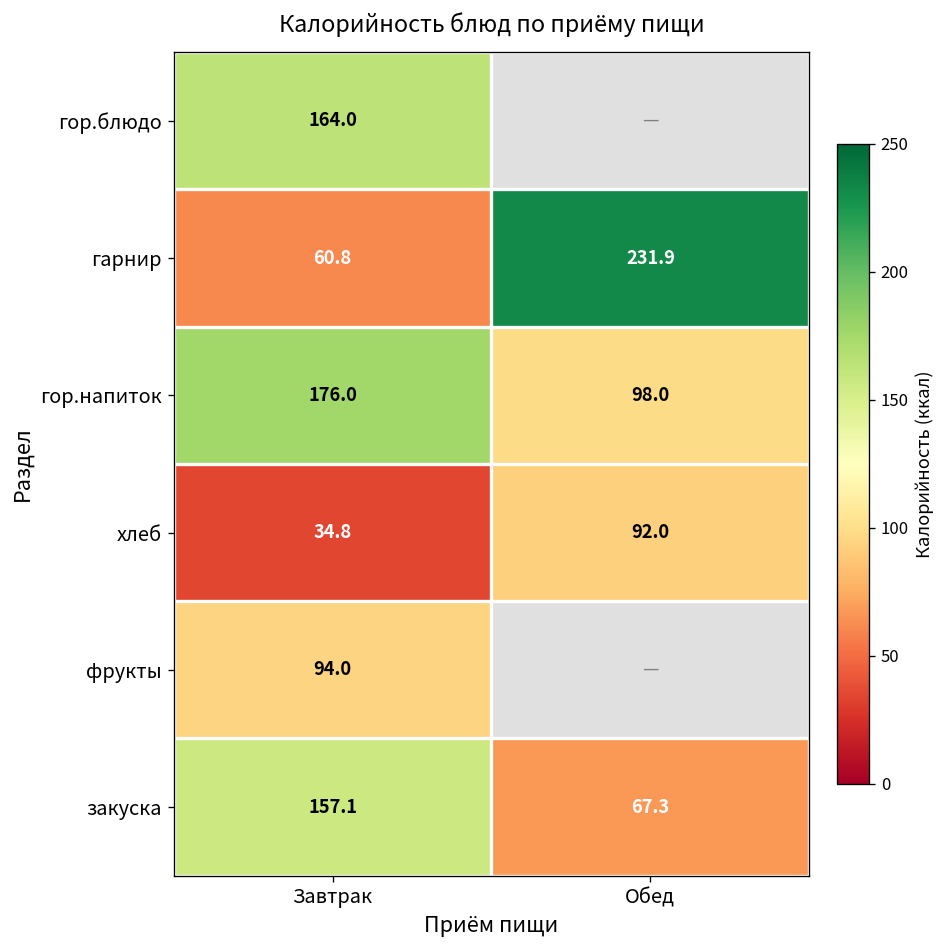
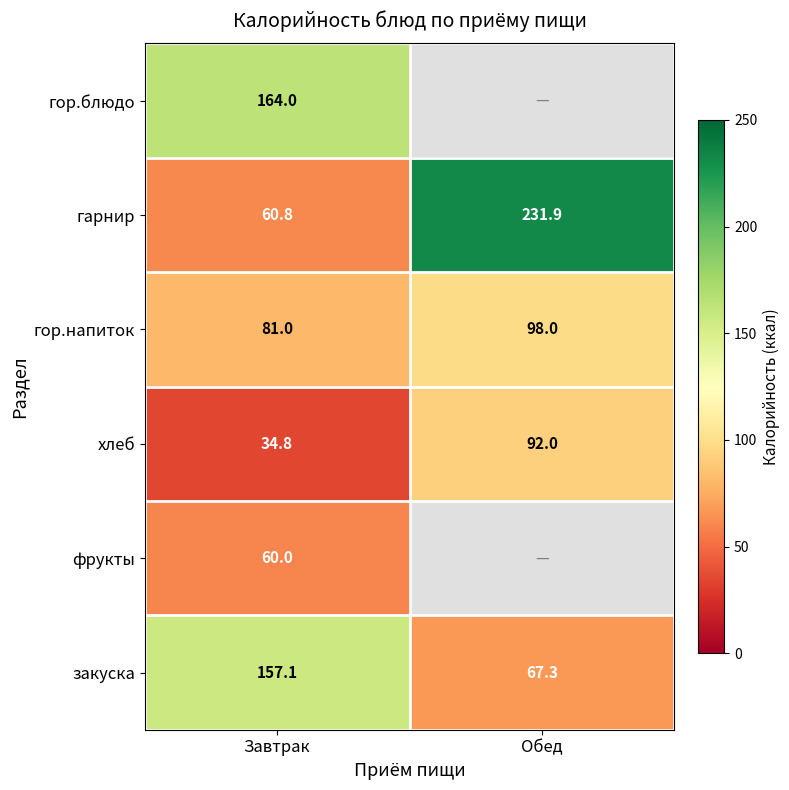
  {
    "гор.блюдо": {
      "Завтрак": 164.0
    },
    "гарнир": {
      "Завтрак": 60.8,
      "Обед": 231.9
    },
    "гор.напиток": {
-     "Завтрак": 176.0,
+     "Завтрак": 81.0,
      "Обед": 98.0
    },
    "хлеб": {
      "Завтрак": 34.8,
      "Обед": 92.0
    },
    "фрукты": {
-     "Завтрак": 94.0
+     "Завтрак": 60.0
    },
    "закуска": {
      "Завтрак": 157.1,
      "Обед": 67.3
    }
  }
